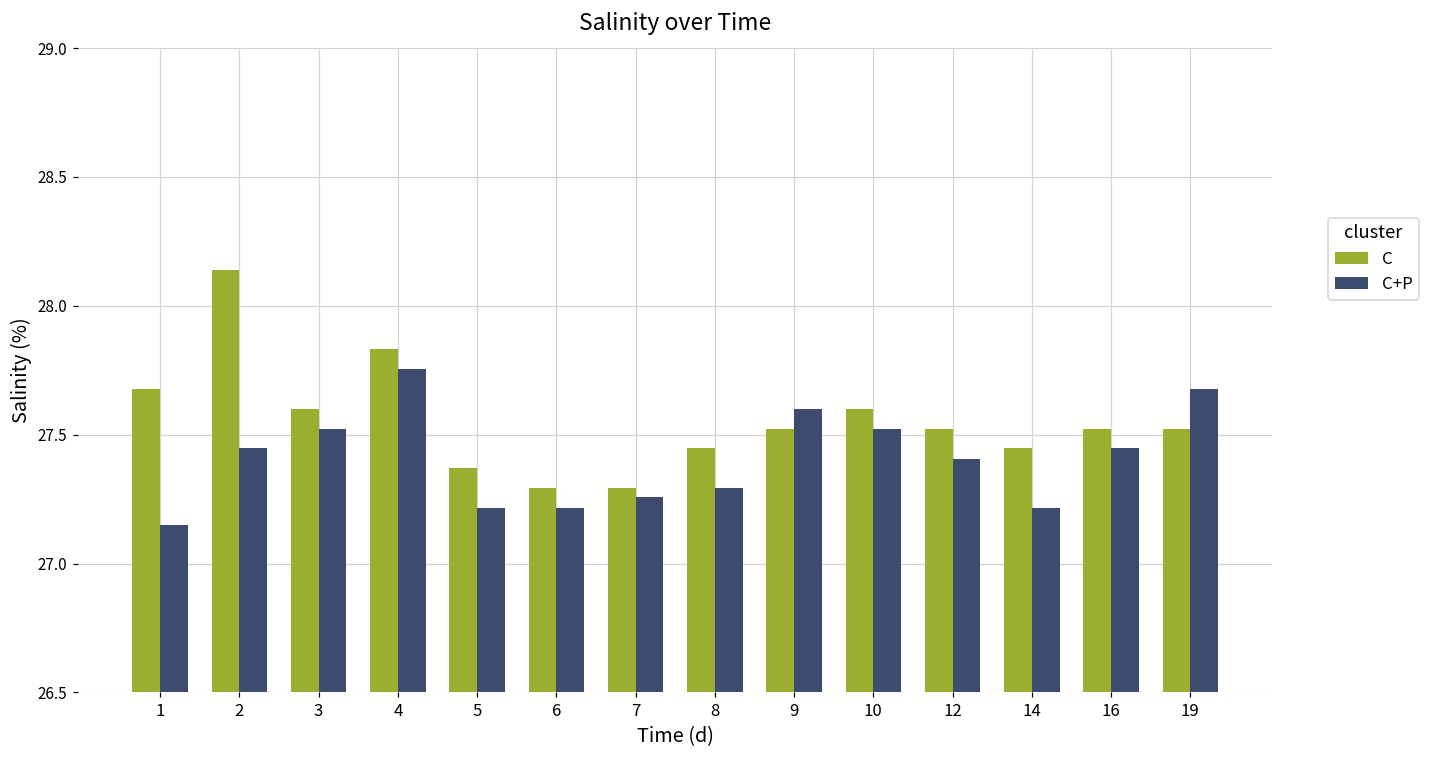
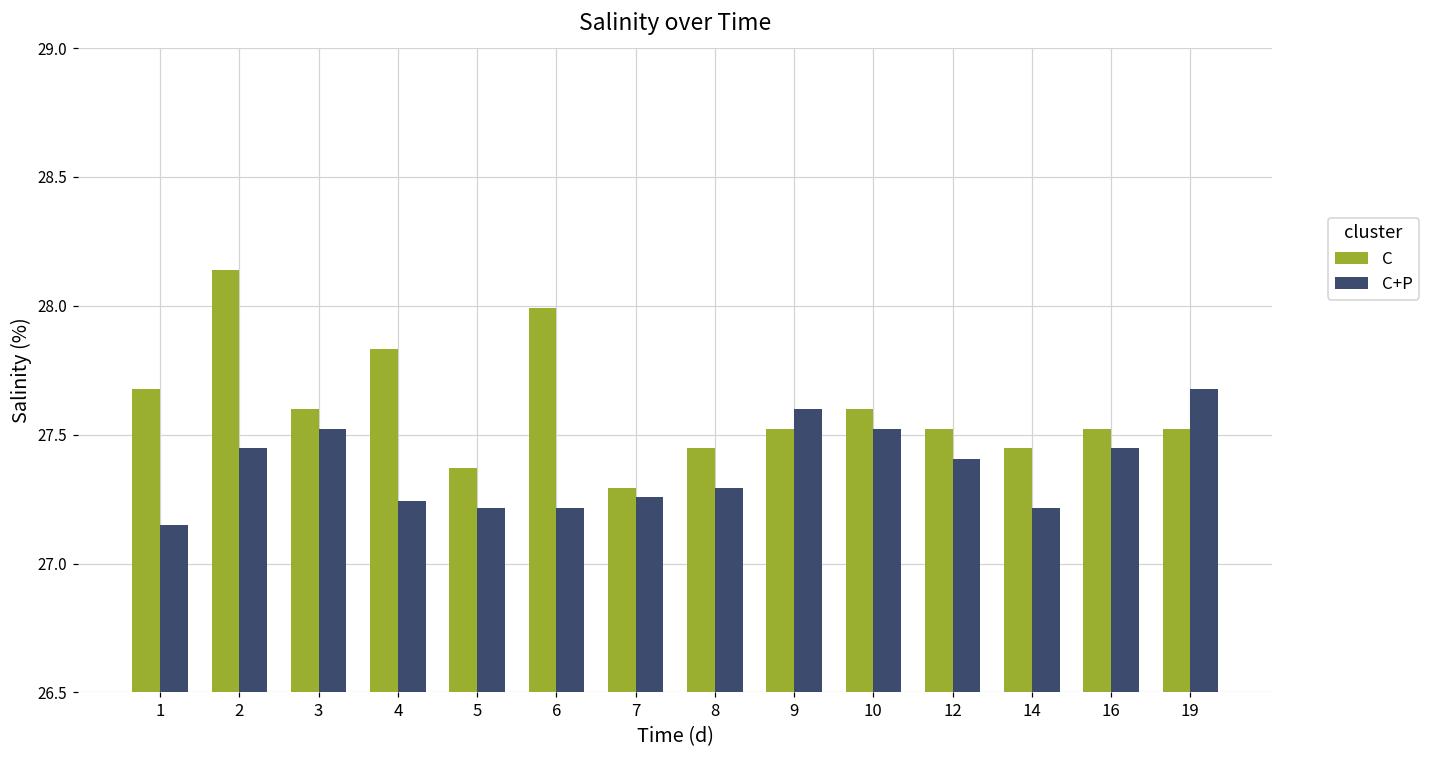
  {
    "C": {
      "1": 27.68,
      "2": 28.14,
      "3": 27.60,
      "4": 27.83,
      "5": 27.37,
-     "6": 27.29,
+     "6": 27.99,
      "7": 27.29,
      "8": 27.45,
      "9": 27.52,
      "10": 27.60,
      "12": 27.52,
      "14": 27.45,
      "16": 27.52,
      "19": 27.52
    },
    "C+P": {
      "1": 27.15,
      "2": 27.45,
      "3": 27.52,
-     "4": 27.75,
+     "4": 27.24,
      "5": 27.22,
      "6": 27.22,
      "7": 27.26,
      "8": 27.29,
      "9": 27.60,
      "10": 27.52,
      "12": 27.41,
      "14": 27.22,
      "16": 27.45,
      "19": 27.68
    }
  }
